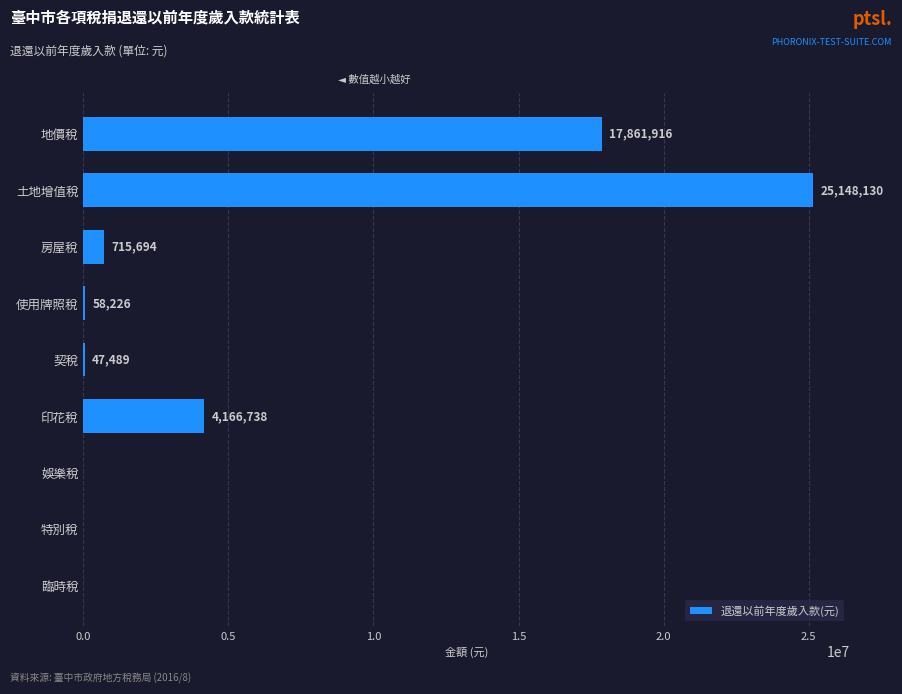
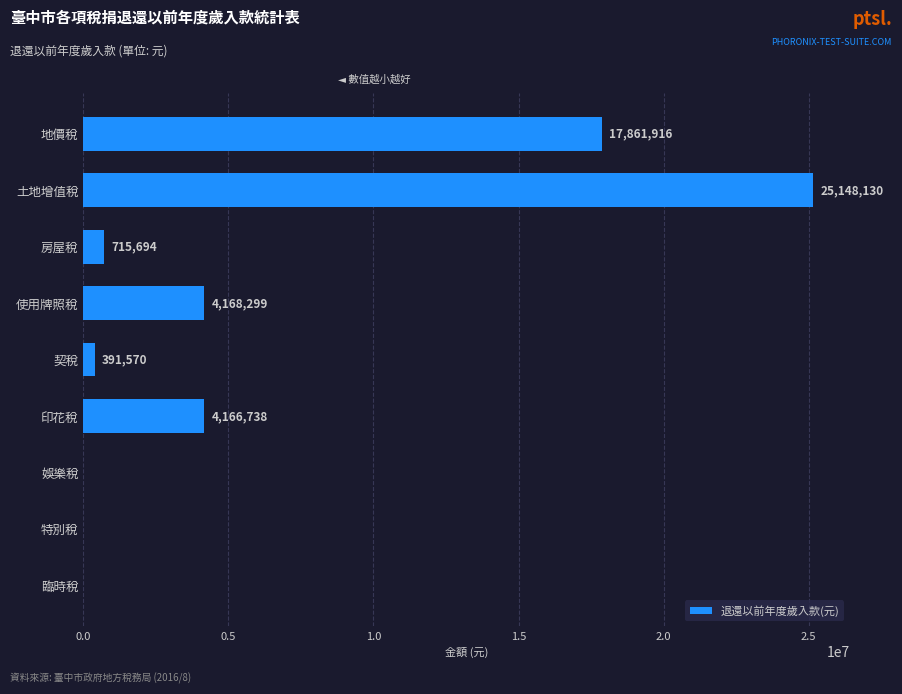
  {
    "地價稅": "17,861,916",
    "土地增值稅": "25,148,130",
    "房屋稅": "715,694",
-   "使用牌照稅": "58,226",
-   "契稅": "47,489",
+   "使用牌照稅": "4,168,299",
+   "契稅": "391,570",
    "印花稅": "4,166,738"
  }
